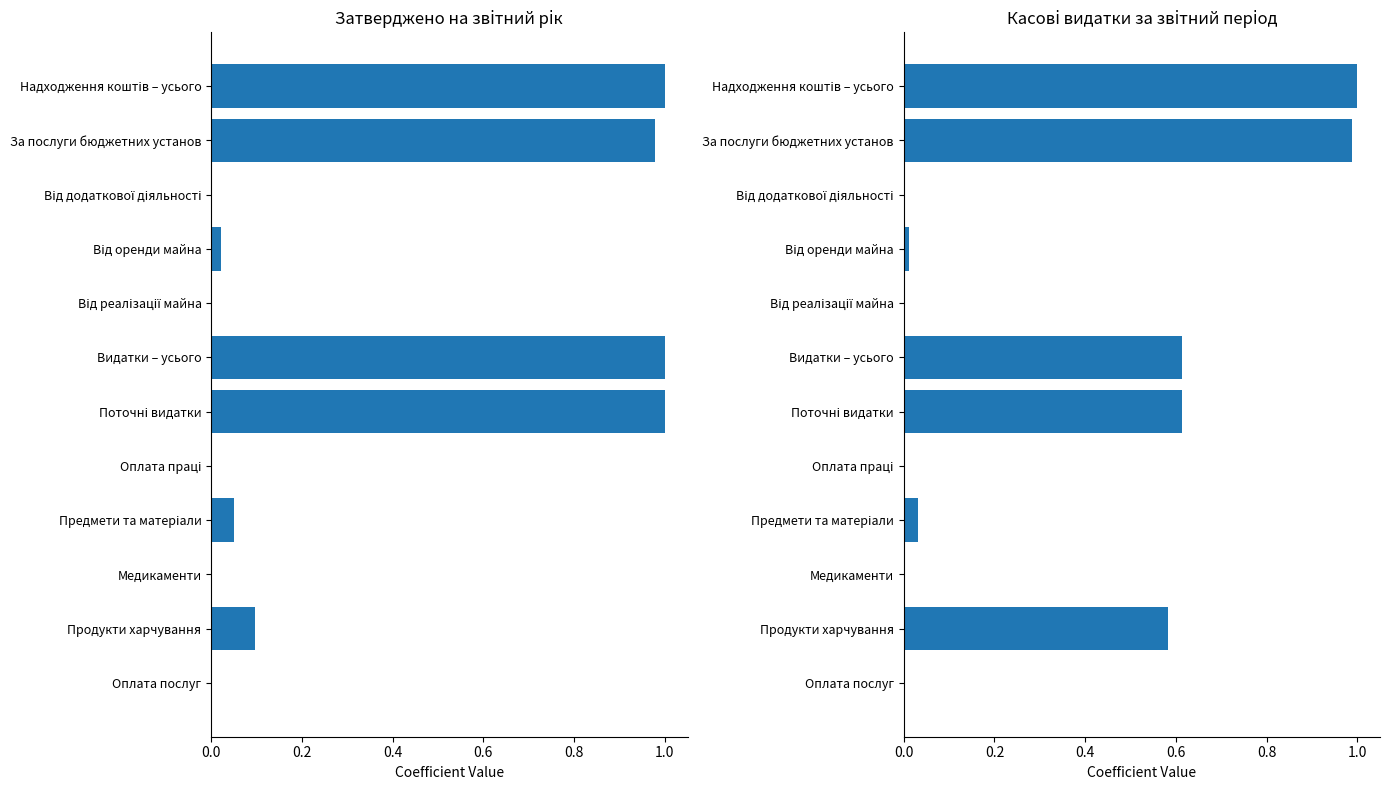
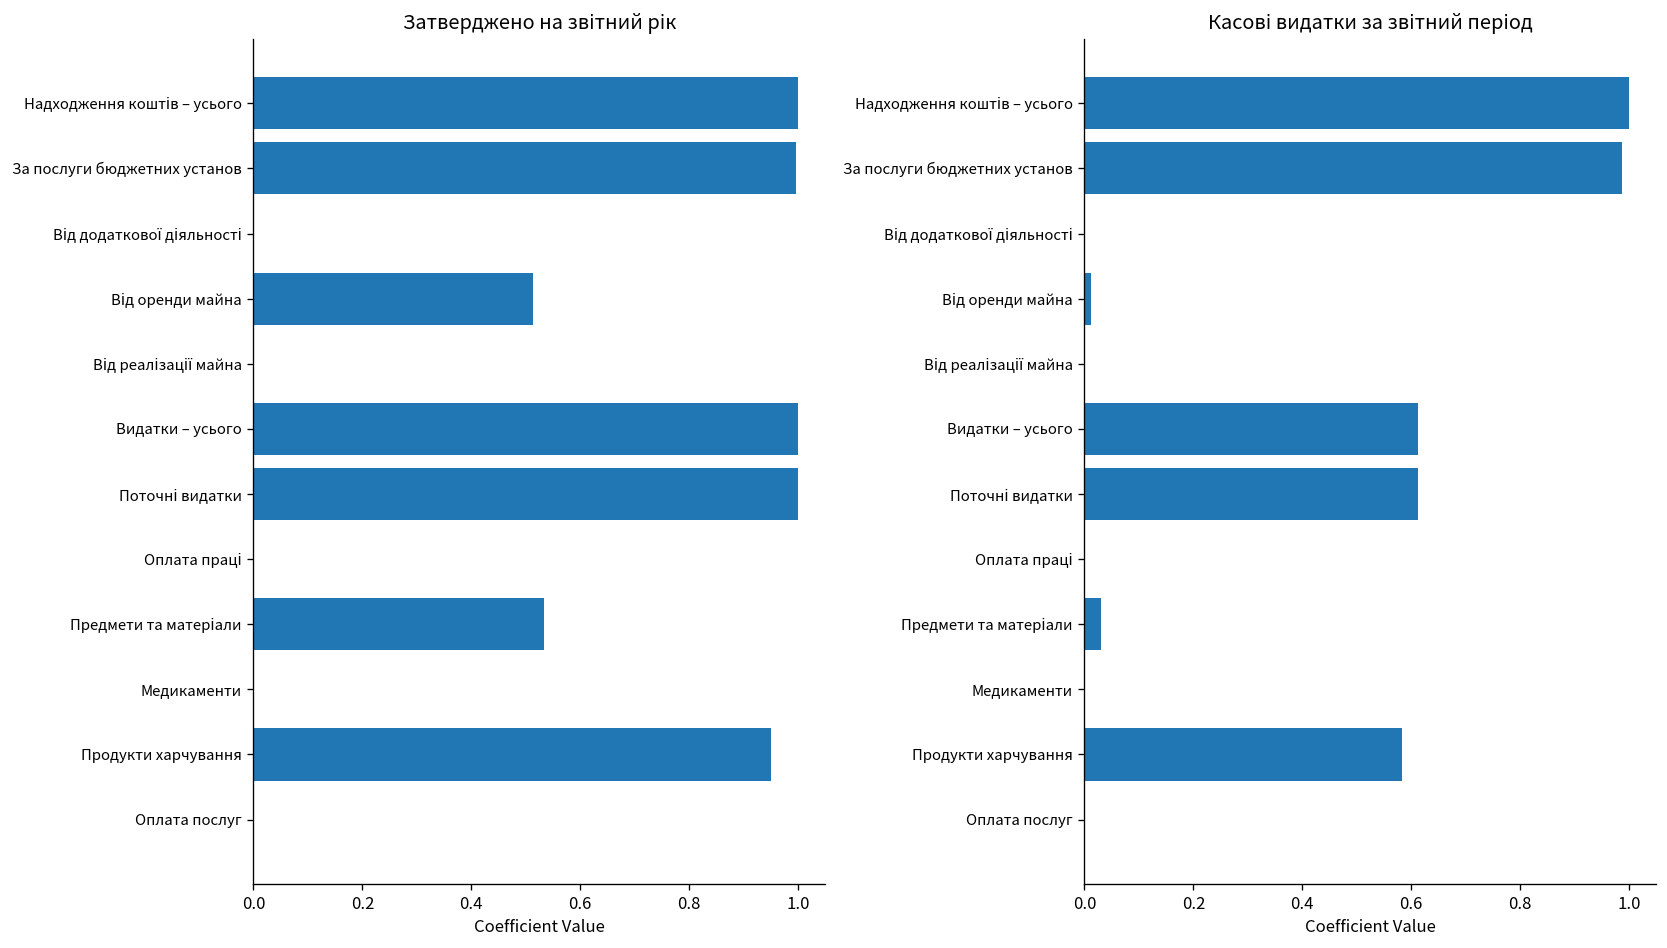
  {
    "Затверджено на звітний рік": {
      "Надходження коштів – усього": 1.00,
-     "За послуги бюджетних установ": 0.98,
+     "За послуги бюджетних установ": 1.00,
      "Від додаткової діяльності": 0.00,
-     "Від оренди майна": 0.02,
+     "Від оренди майна": 0.51,
      "Від реалізації майна": 0.00,
      "Видатки – усього": 1.00,
      "Поточні видатки": 1.00,
      "Оплата праці": 0.00,
-     "Предмети та матеріали": 0.05,
+     "Предмети та матеріали": 0.53,
      "Медикаменти": 0.00,
-     "Продукти харчування": 0.10,
+     "Продукти харчування": 0.95,
      "Оплата послуг": 0.00
    },
    "Касові видатки за звітний період": {
      "Надходження коштів – усього": 1.00,
      "За послуги бюджетних установ": 0.99,
      "Від додаткової діяльності": 0.00,
      "Від оренди майна": 0.01,
      "Від реалізації майна": 0.00,
      "Видатки – усього": 0.61,
      "Поточні видатки": 0.61,
      "Оплата праці": 0.00,
      "Предмети та матеріали": 0.03,
      "Медикаменти": 0.00,
      "Продукти харчування": 0.58,
      "Оплата послуг": 0.00
    }
  }
